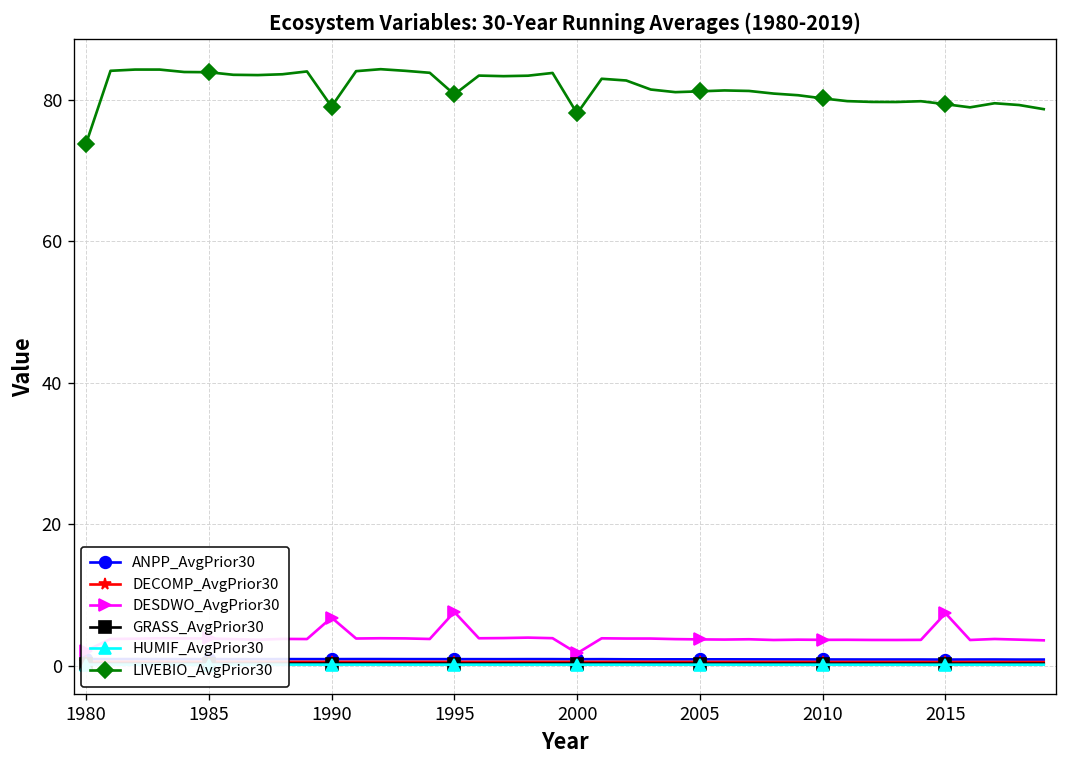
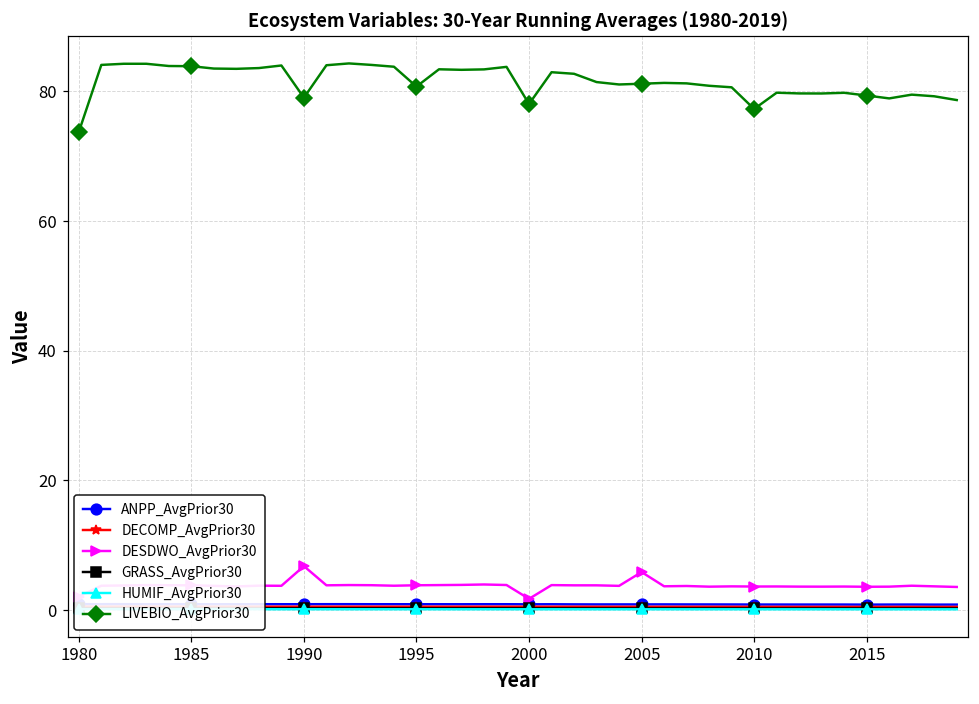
  {
    "DESDWO_AvgPrior30": {
      "1990": 7,
-     "1995": 8,
+     "1995": 4,
      "2000": 2,
-     "2005": 4,
+     "2005": 6,
      "2010": 4,
-     "2015": 7
+     "2015": 4
    },
    "LIVEBIO_AvgPrior30": {
      "1980": 74,
      "1985": 84,
      "1990": 79,
      "1995": 81,
      "2000": 78,
      "2005": 81,
-     "2010": 80,
+     "2010": 77,
      "2015": 79
    }
  }
